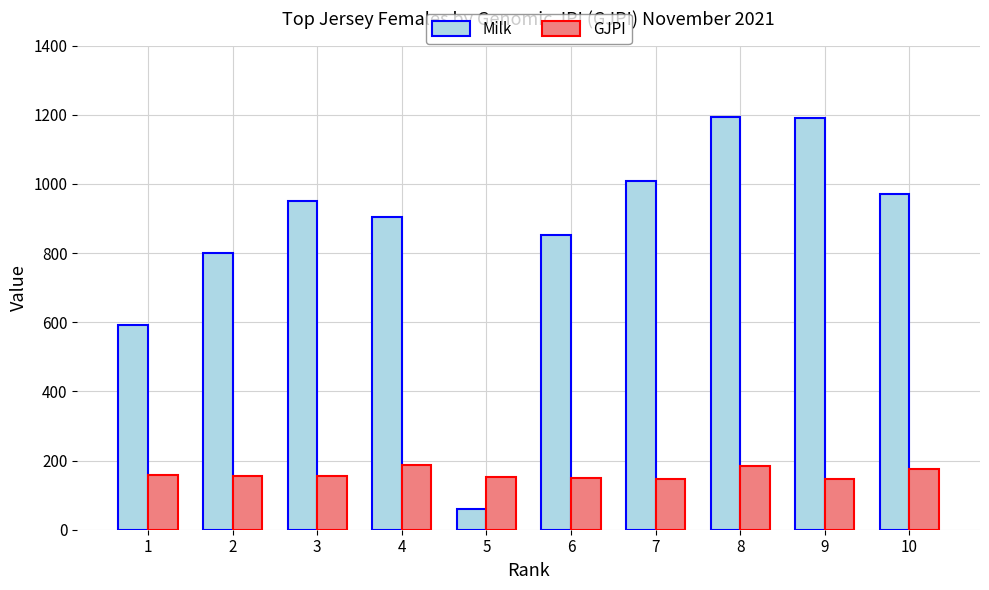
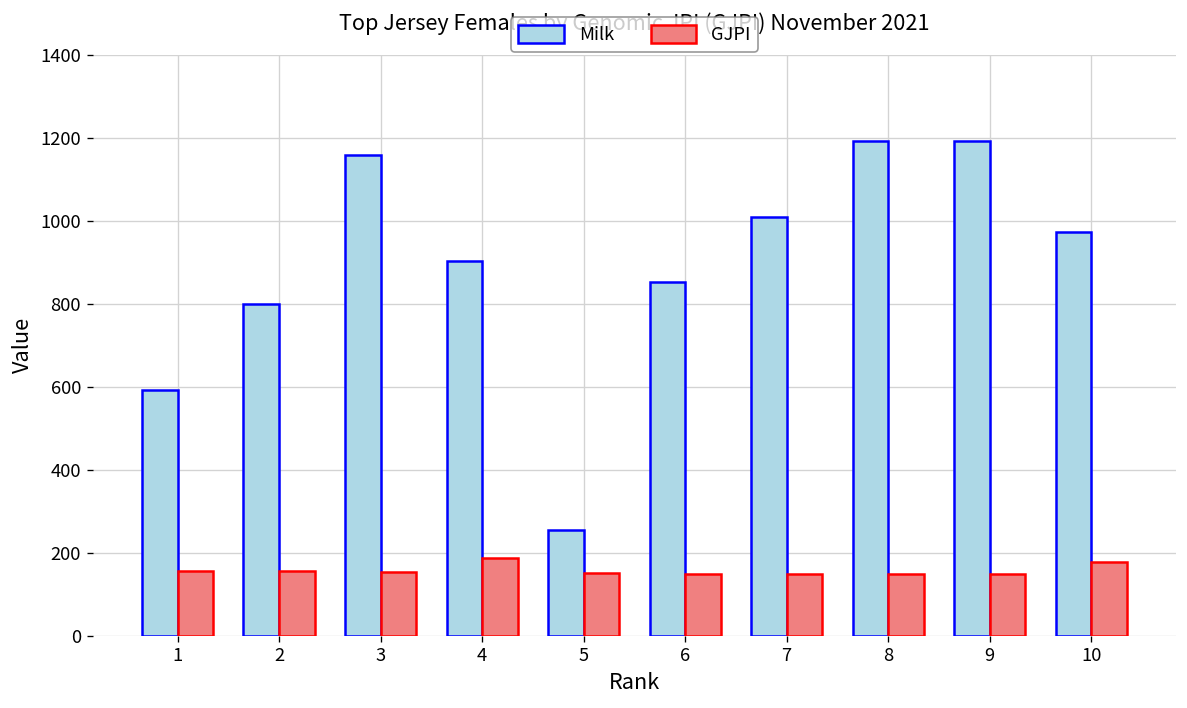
  {
    "Milk": {
      "1": 590,
      "2": 800,
-     "3": 950,
+     "3": 1160,
      "4": 900,
-     "5": 60,
+     "5": 260,
      "6": 850,
      "7": 1010,
      "8": 1190,
      "9": 1190,
      "10": 970
    },
    "GJPI": {
      "1": 160,
      "2": 160,
      "3": 150,
      "4": 190,
      "5": 150,
      "6": 150,
      "7": 150,
-     "8": 180,
+     "8": 150,
      "9": 150,
      "10": 180
    }
  }
